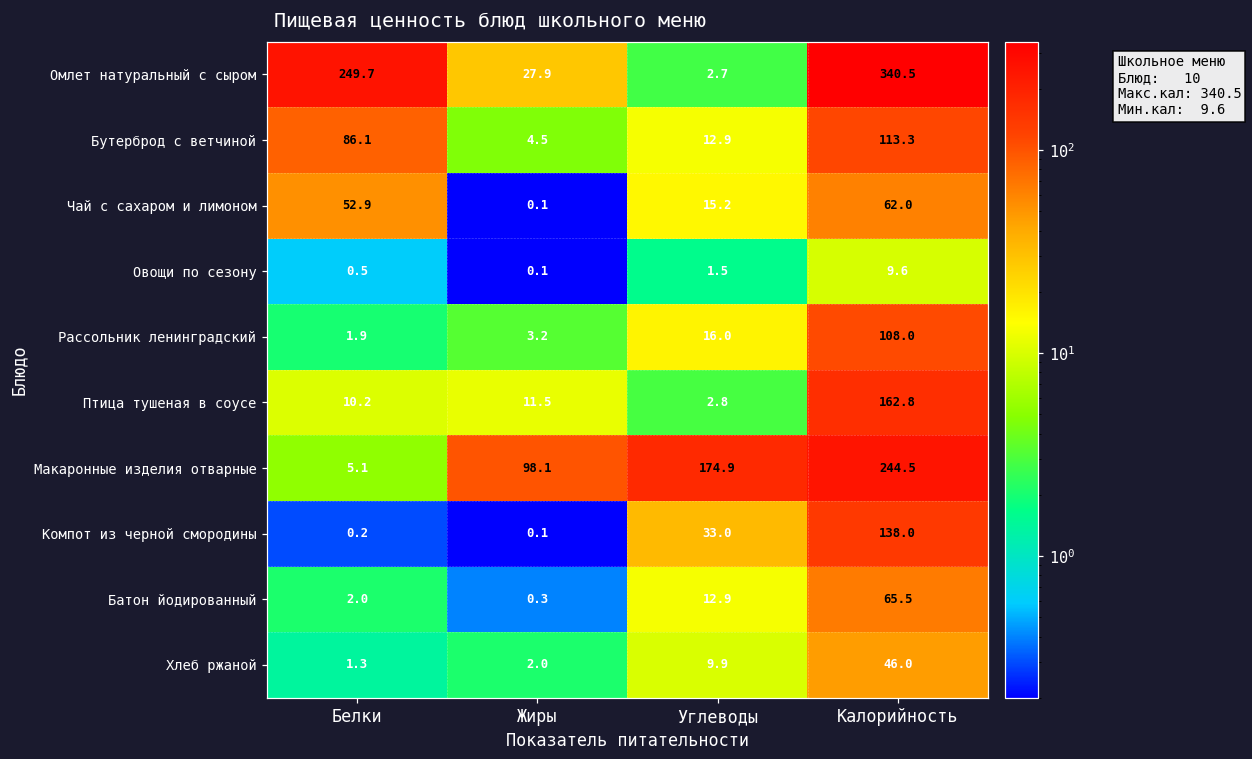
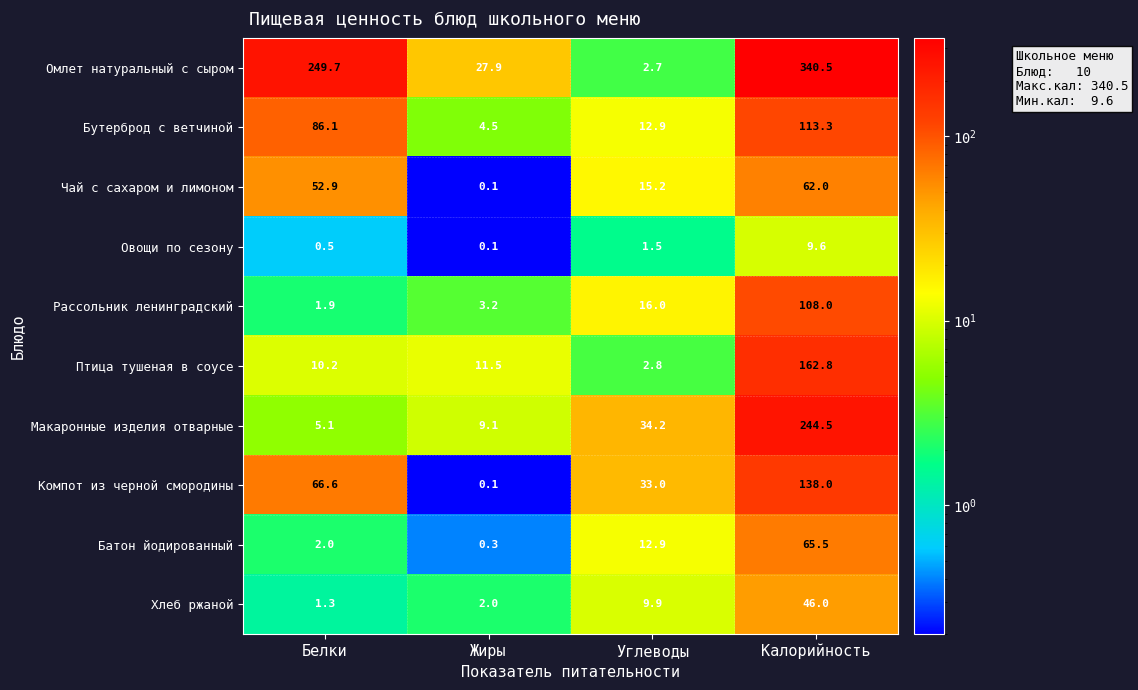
  {
    "Омлет натуральный с сыром": {
      "Белки": 249.7,
      "Жиры": 27.9,
      "Углеводы": 2.7,
      "Калорийность": 340.5
    },
    "Бутерброд с ветчиной": {
      "Белки": 86.1,
      "Жиры": 4.5,
      "Углеводы": 12.9,
      "Калорийность": 113.3
    },
    "Чай с сахаром и лимоном": {
      "Белки": 52.9,
      "Жиры": 0.1,
      "Углеводы": 15.2,
      "Калорийность": 62.0
    },
    "Овощи по сезону": {
      "Белки": 0.5,
      "Жиры": 0.1,
      "Углеводы": 1.5,
      "Калорийность": 9.6
    },
    "Рассольник ленинградский": {
      "Белки": 1.9,
      "Жиры": 3.2,
      "Углеводы": 16.0,
      "Калорийность": 108.0
    },
    "Птица тушеная в соусе": {
      "Белки": 10.2,
      "Жиры": 11.5,
      "Углеводы": 2.8,
      "Калорийность": 162.8
    },
    "Макаронные изделия отварные": {
      "Белки": 5.1,
-     "Жиры": 98.1,
-     "Углеводы": 174.9,
+     "Жиры": 9.1,
+     "Углеводы": 34.2,
      "Калорийность": 244.5
    },
    "Компот из черной смородины": {
-     "Белки": 0.2,
+     "Белки": 66.6,
      "Жиры": 0.1,
      "Углеводы": 33.0,
      "Калорийность": 138.0
    },
    "Батон йодированный": {
      "Белки": 2.0,
      "Жиры": 0.3,
      "Углеводы": 12.9,
      "Калорийность": 65.5
    },
    "Хлеб ржаной": {
      "Белки": 1.3,
      "Жиры": 2.0,
      "Углеводы": 9.9,
      "Калорийность": 46.0
    }
  }
